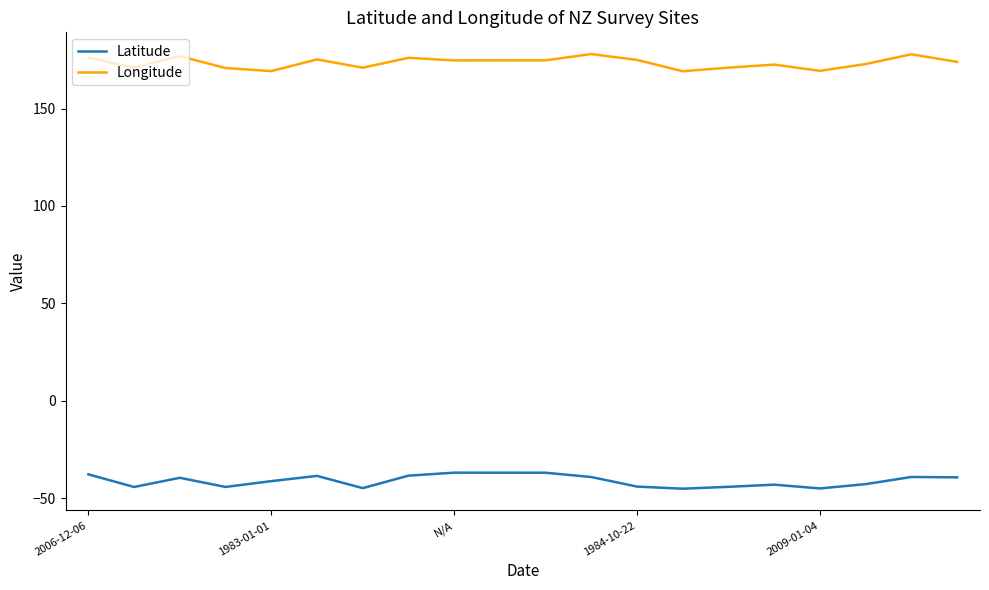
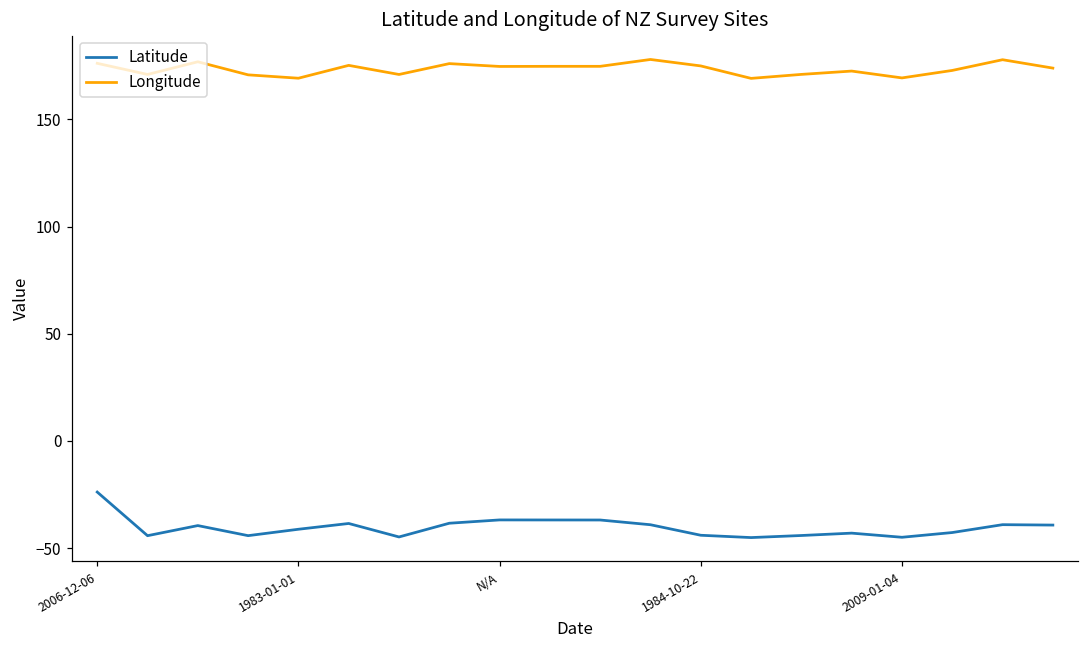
  {
    "Latitude": {
-     "2006-12-06": -38,
+     "2006-12-06": -24,
      "1983-01-01": -41,
      "1984-10-22": -44,
      "2009-01-04": -45
    },
    "Longitude": {
      "1983-01-01": 169,
      "1984-10-22": 175,
      "2009-01-04": 169
    }
  }
